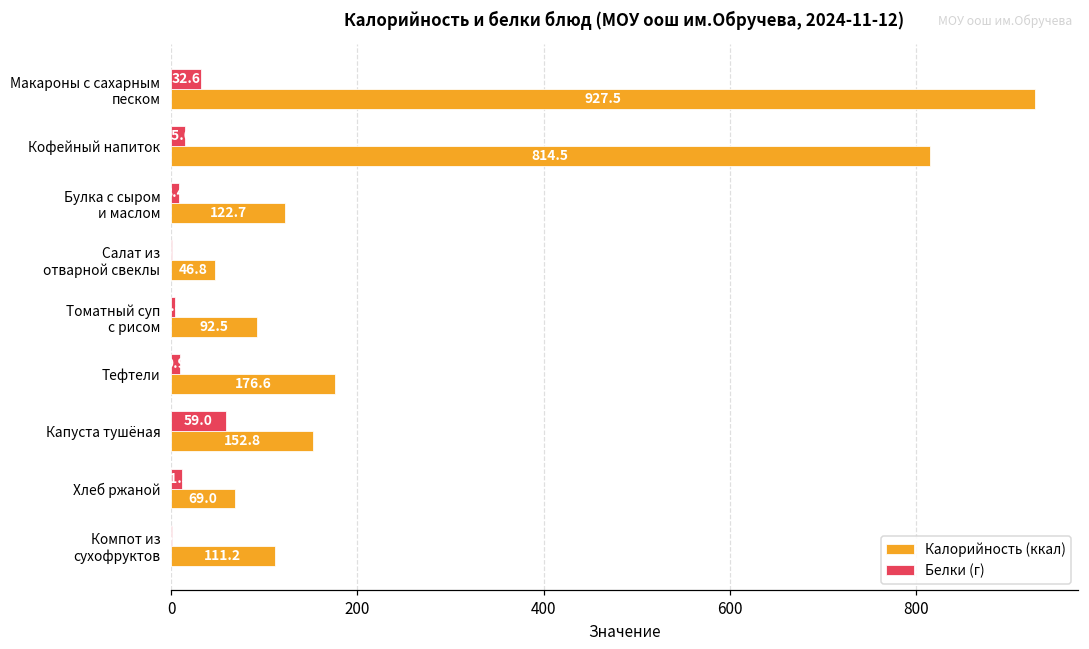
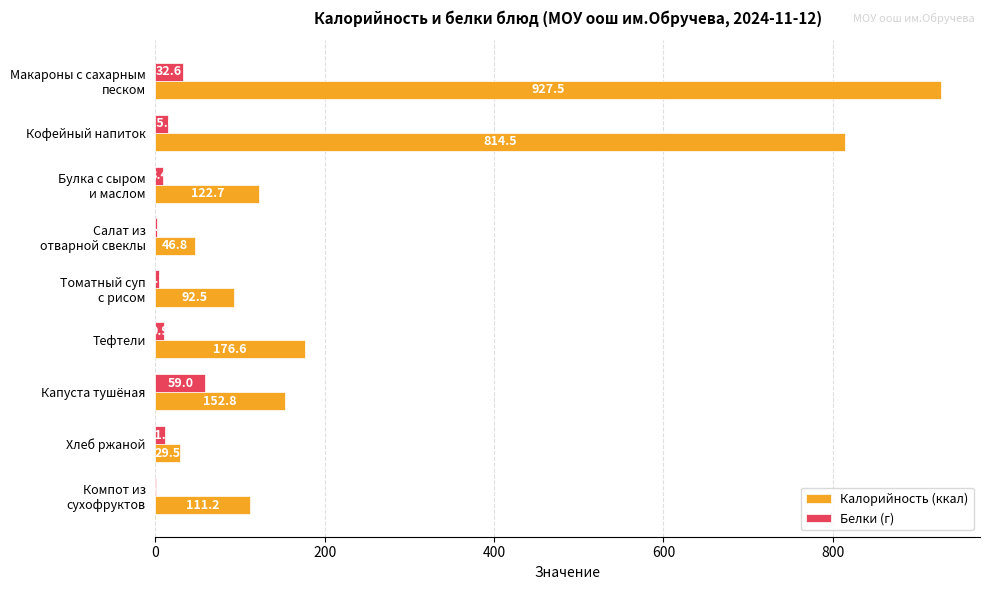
  {
    "Калорийность (ккал)": {
      "Макароны с сахарным песком": 927.5,
      "Кофейный напиток": 814.5,
      "Булка с сыром и маслом": 122.7,
      "Салат из отварной свеклы": 46.8,
      "Томатный суп с рисом": 92.5,
      "Тефтели": 176.6,
      "Капуста тушёная": 152.8,
-     "Хлеб ржаной": 69.0,
+     "Хлеб ржаной": 29.5,
      "Компот из сухофруктов": 111.2
    },
    "Белки (г)": {
      "Макароны с сахарным песком": 32.6,
      "Капуста тушёная": 59.0
    }
  }
